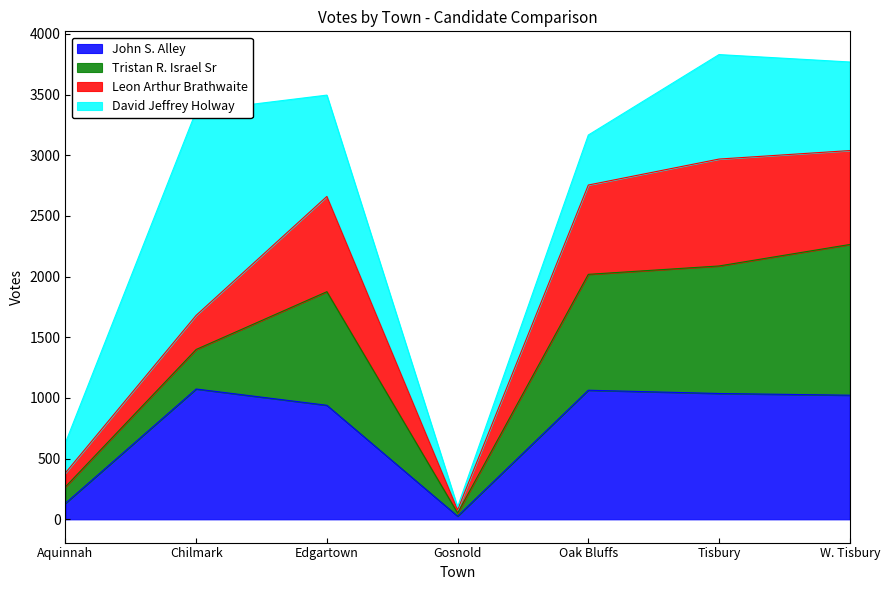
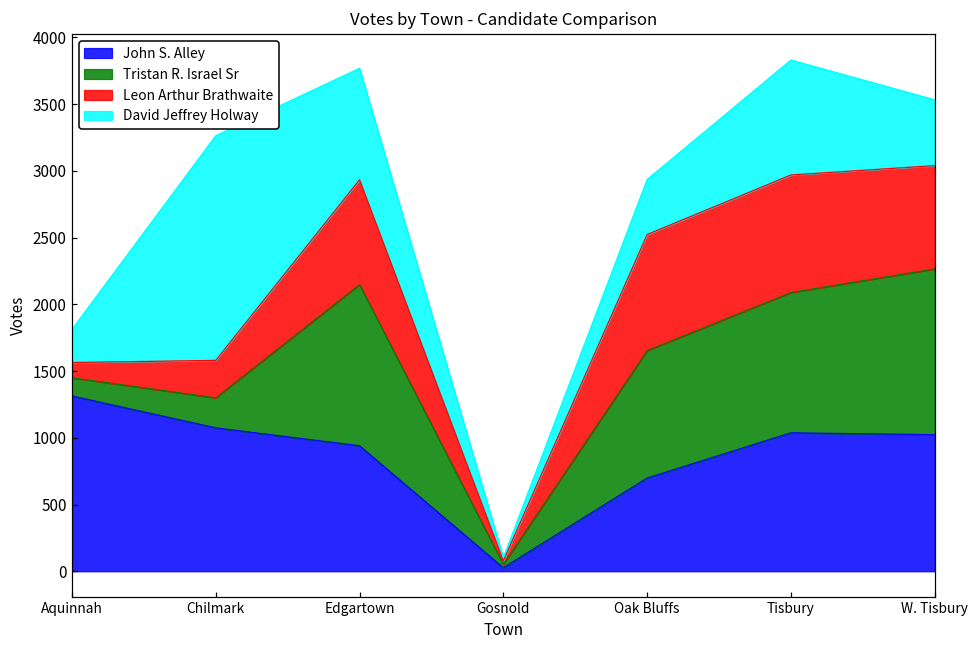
  {
    "John S. Alley": {
-     "Aquinnah": 130,
+     "Aquinnah": 1310,
      "Chilmark": 1070,
      "Edgartown": 940,
      "Gosnold": 30,
-     "Oak Bluffs": 1060,
+     "Oak Bluffs": 700,
      "Tisbury": 1040,
      "W. Tisbury": 1020
    },
    "Tristan R. Israel Sr": {
      "Aquinnah": 140,
-     "Chilmark": 330,
-     "Edgartown": 940,
+     "Chilmark": 230,
+     "Edgartown": 1210,
      "Gosnold": 30,
      "Oak Bluffs": 960,
      "Tisbury": 1050,
      "W. Tisbury": 1240
    },
    "Leon Arthur Brathwaite": {
      "Aquinnah": 120,
      "Chilmark": 280,
      "Edgartown": 790,
      "Gosnold": 30,
-     "Oak Bluffs": 740,
+     "Oak Bluffs": 870,
      "Tisbury": 880,
      "W. Tisbury": 770
    },
    "David Jeffrey Holway": {
      "Aquinnah": 250,
      "Edgartown": 840,
      "Gosnold": 20,
      "Oak Bluffs": 410,
      "Tisbury": 860,
-     "W. Tisbury": 730
+     "W. Tisbury": 490
    }
  }
